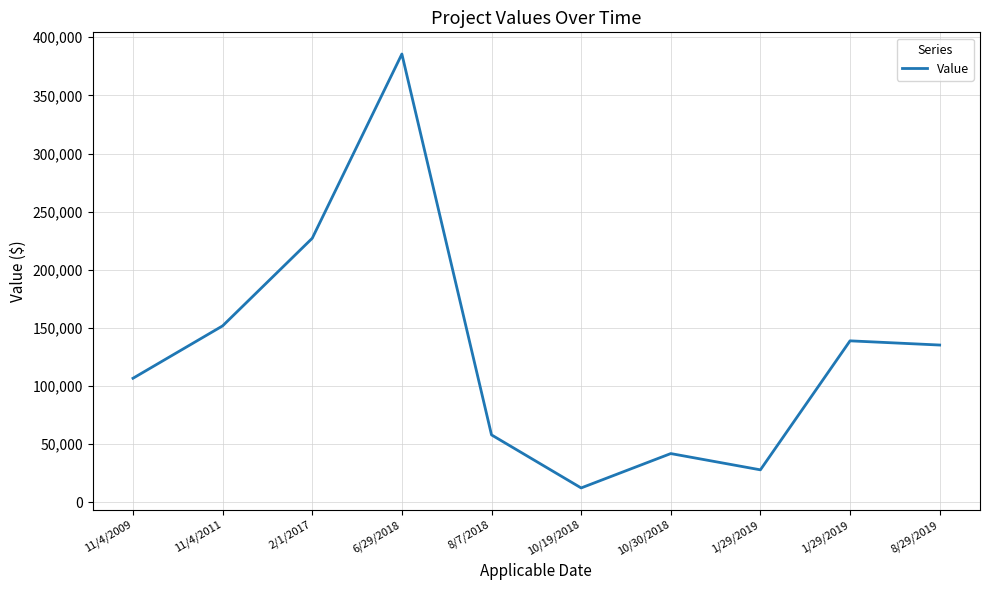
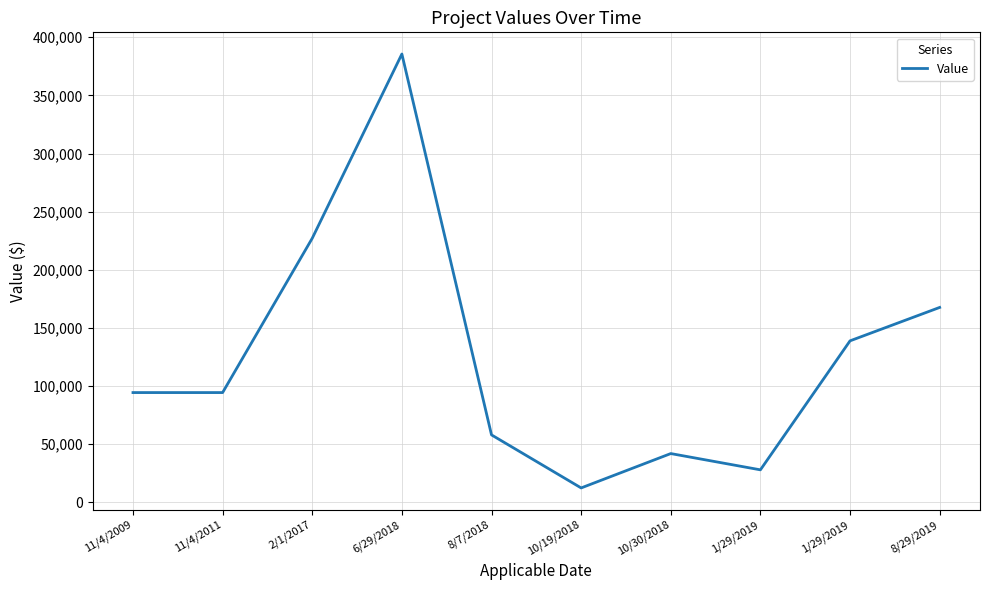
  {
-   "11/4/2009": "107,000",
-   "11/4/2011": "152,000",
+   "11/4/2009": "94,000",
+   "11/4/2011": "94,000",
    "2/1/2017": "227,000",
    "6/29/2018": "386,000",
    "8/7/2018": "58,000",
    "10/19/2018": "12,000",
    "10/30/2018": "42,000",
-   "8/29/2019": "135,000"
+   "8/29/2019": "168,000"
  }
